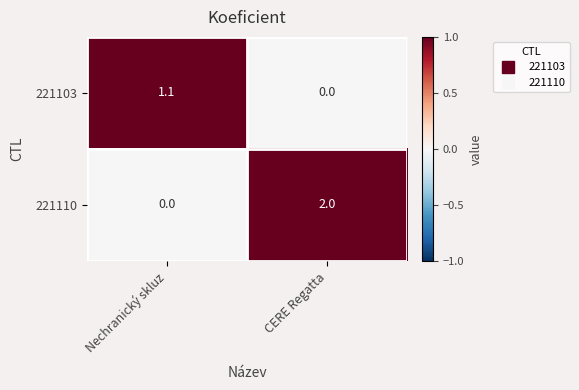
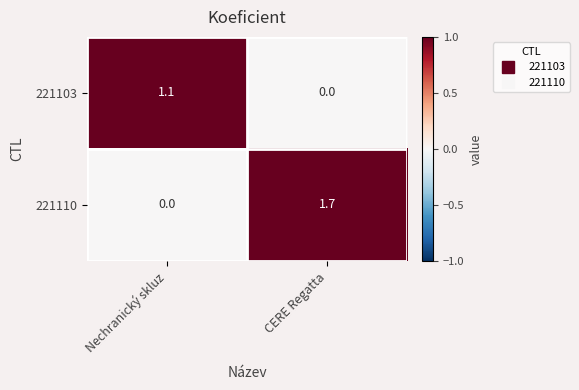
  {
    "221103": {
      "Nechranický skluz": 1.1,
      "CERE Regatta": 0.0
    },
    "221110": {
      "Nechranický skluz": 0.0,
-     "CERE Regatta": 2.0
+     "CERE Regatta": 1.7
    }
  }
